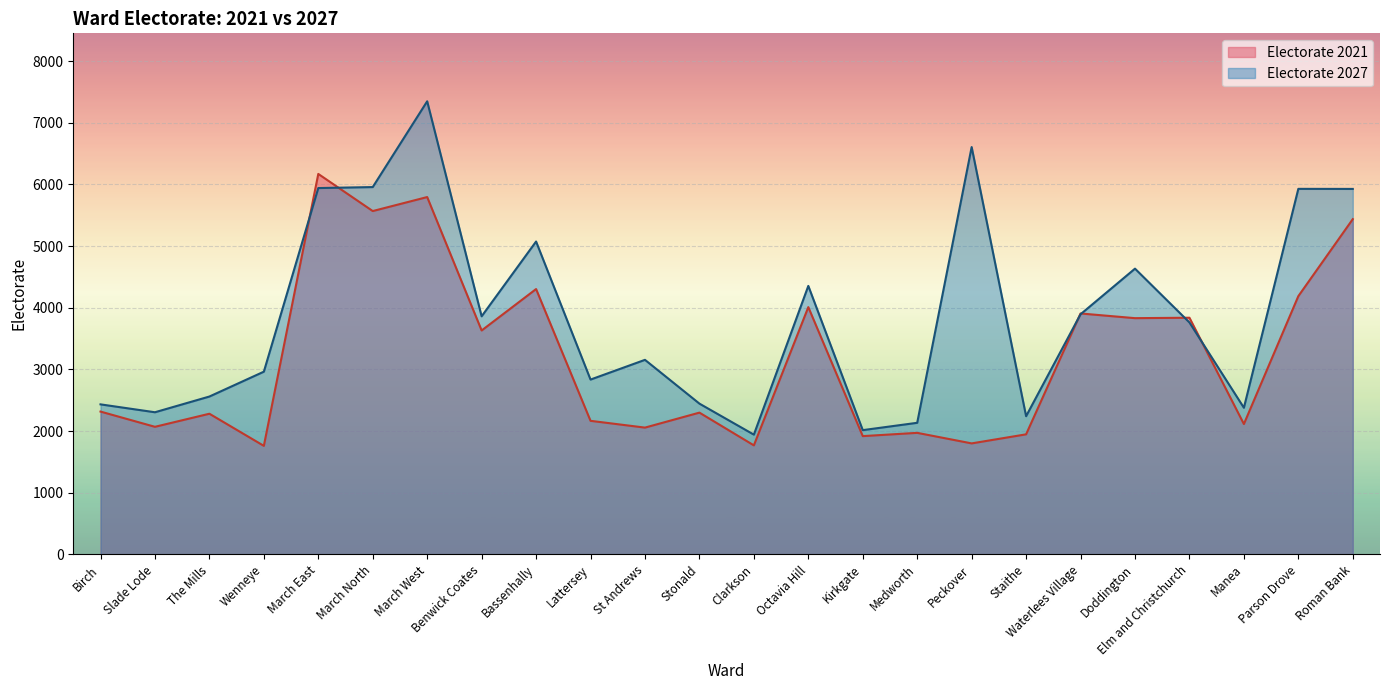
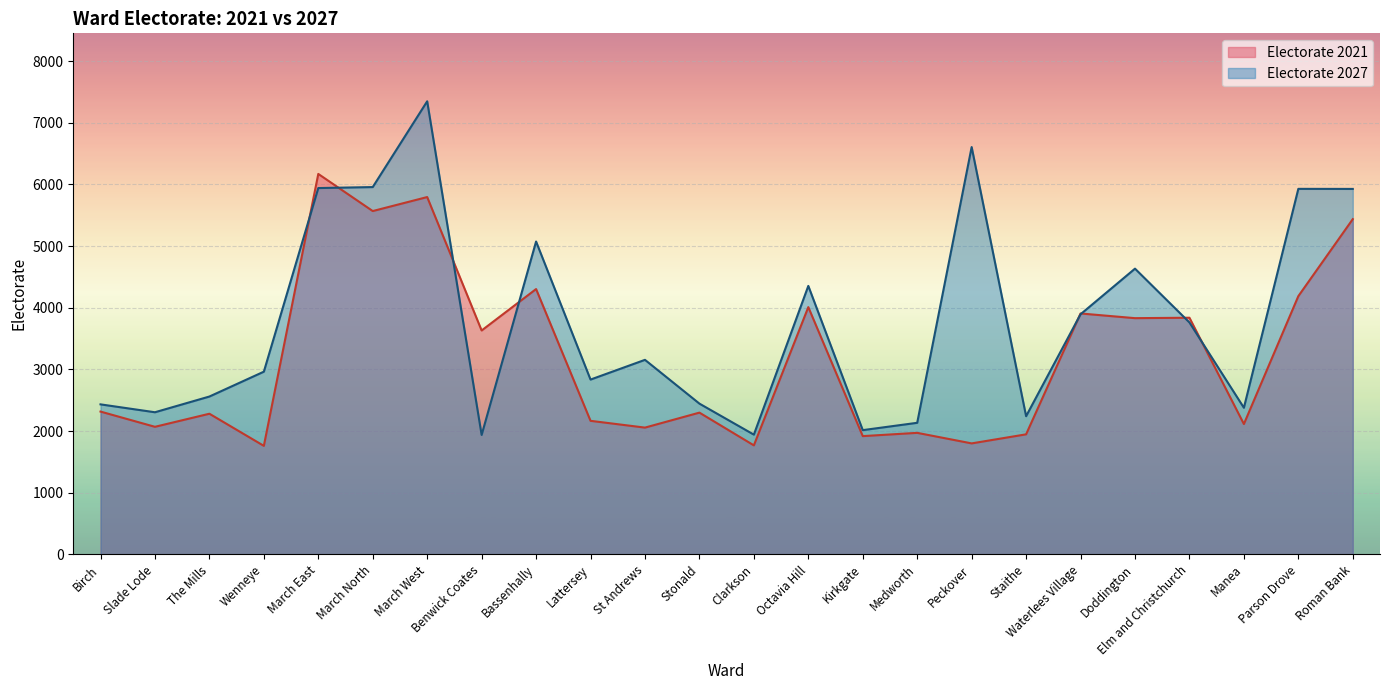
  {
    "Electorate 2021": {
      "Birch": 2300,
      "Slade Lode": 2100,
      "The Mills": 2300,
      "Wenneye": 1800,
      "March East": 6200,
      "March North": 5600,
      "March West": 5800,
      "Benwick Coates": 3600,
      "Bassenhally": 4300,
      "Lattersey": 2200,
      "St Andrews": 2100,
      "Stonald": 2300,
      "Clarkson": 1800,
      "Octavia Hill": 4000,
      "Kirkgate": 1900,
      "Medworth": 2000,
      "Peckover": 1800,
      "Staithe": 1900,
      "Doddington": 3800,
      "Elm and Christchurch": 3800,
      "Manea": 2100,
      "Parson Drove": 4200,
      "Roman Bank": 5400
    },
    "Electorate 2027": {
      "Birch": 2400,
      "Slade Lode": 2300,
      "The Mills": 2600,
      "Wenneye": 3000,
      "March East": 5900,
      "March North": 6000,
      "March West": 7300,
-     "Benwick Coates": 3900,
+     "Benwick Coates": 1900,
      "Bassenhally": 5100,
      "Lattersey": 2800,
      "St Andrews": 3200,
      "Stonald": 2400,
      "Clarkson": 1900,
      "Octavia Hill": 4400,
      "Kirkgate": 2000,
      "Medworth": 2100,
      "Peckover": 6600,
      "Staithe": 2200,
      "Doddington": 4600,
      "Elm and Christchurch": 3800,
      "Manea": 2400,
      "Parson Drove": 5900,
      "Roman Bank": 5900
    }
  }
